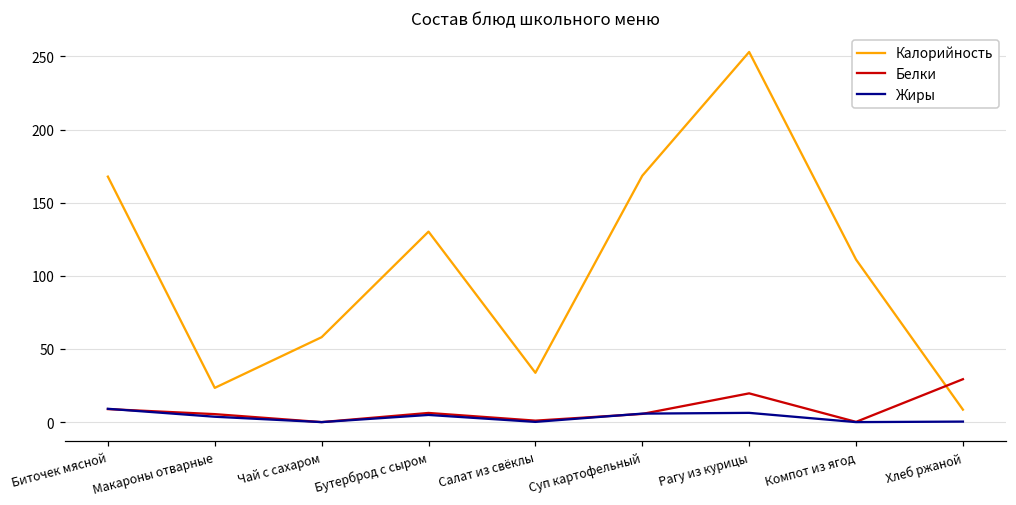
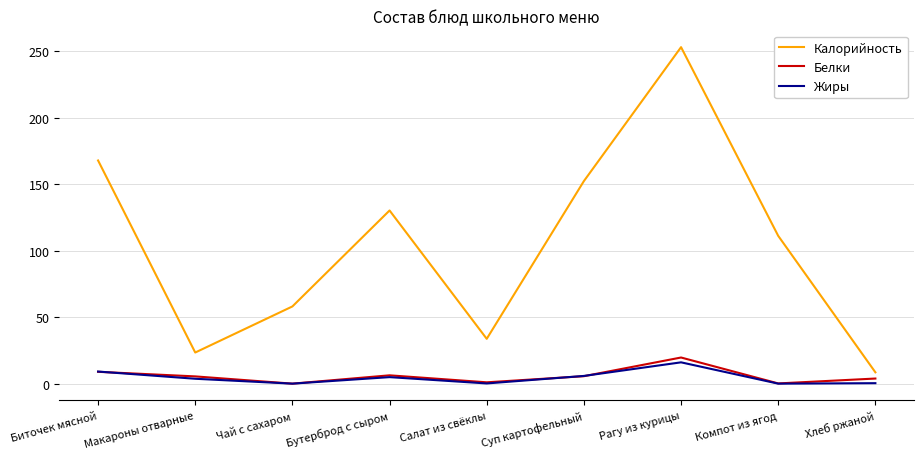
  {
    "Калорийность": {
      "Биточек мясной": 168,
      "Макароны отварные": 23,
      "Чай с сахаром": 58,
      "Бутерброд с сыром": 130,
      "Салат из свёклы": 34,
-     "Суп картофельный": 168,
+     "Суп картофельный": 152,
      "Рагу из курицы": 253,
      "Компот из ягод": 111,
      "Хлеб ржаной": 9
    },
    "Белки": {
      "Рагу из курицы": 20,
-     "Хлеб ржаной": 29
+     "Хлеб ржаной": 4
    },
    "Жиры": {
-     "Рагу из курицы": 6,
+     "Рагу из курицы": 16,
      "Хлеб ржаной": 0
    }
  }
